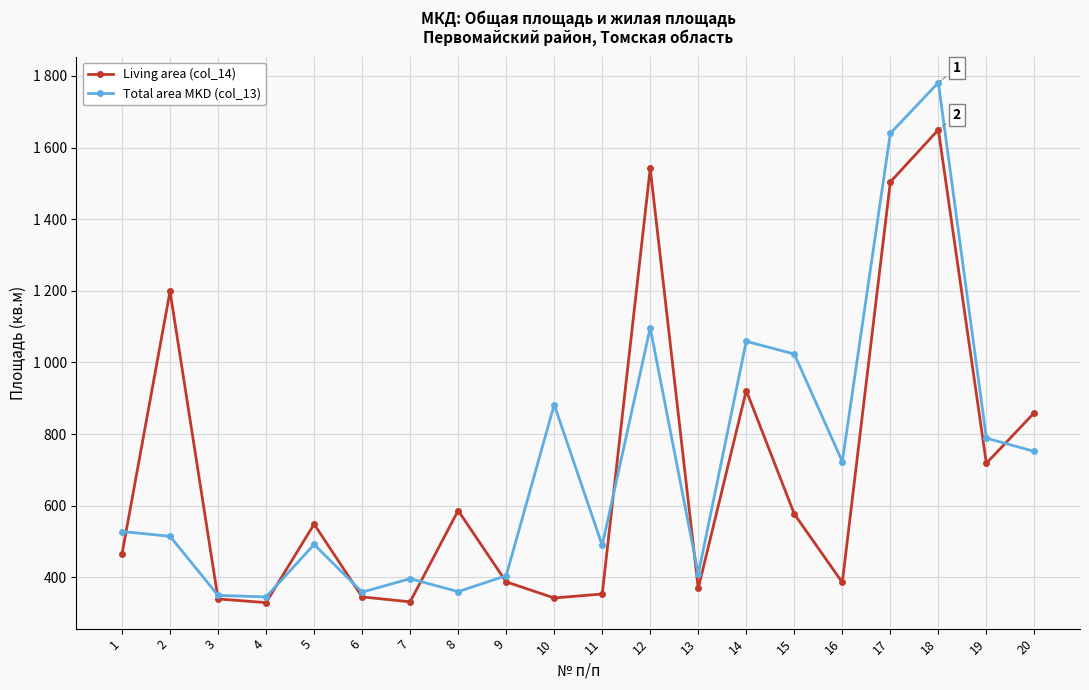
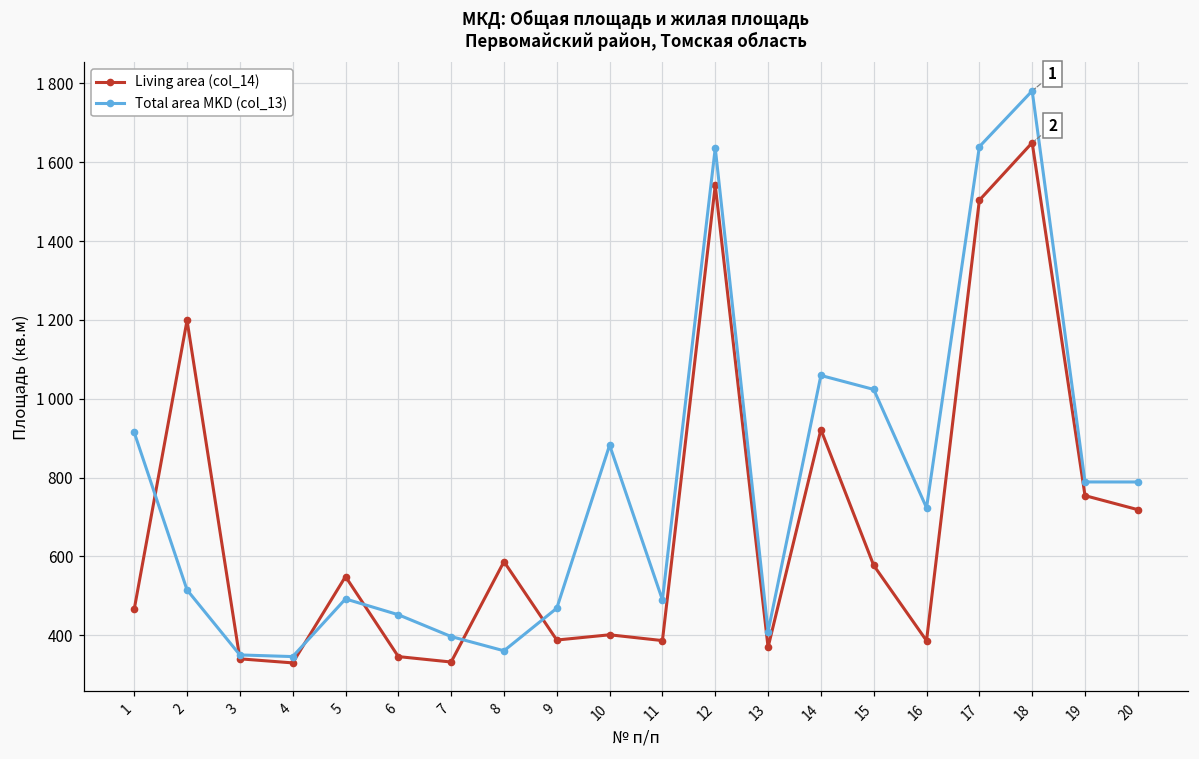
  {
    "Living area (col_14)": {
      "1": 470,
      "2": 1200,
      "3": 340,
      "4": 330,
      "5": 550,
      "6": 350,
      "7": 330,
      "8": 590,
      "9": 390,
-     "10": 340,
-     "11": 350,
+     "10": 400,
+     "11": 390,
      "12": 1540,
      "13": 370,
      "14": 920,
      "15": 580,
      "16": 390,
      "17": 1500,
-     "19": 720,
-     "20": 860
+     "19": 750,
+     "20": 720
    },
    "Total area MKD (col_13)": {
-     "1": 530,
+     "1": 910,
      "2": 510,
      "3": 350,
      "4": 350,
      "5": 490,
-     "6": 360,
+     "6": 450,
      "7": 400,
      "8": 360,
-     "9": 400,
+     "9": 470,
      "10": 880,
      "11": 490,
-     "12": 1100,
+     "12": 1640,
      "13": 410,
      "14": 1060,
      "15": 1020,
      "16": 720,
      "17": 1640,
      "19": 790,
-     "20": 750
+     "20": 790
    }
  }
